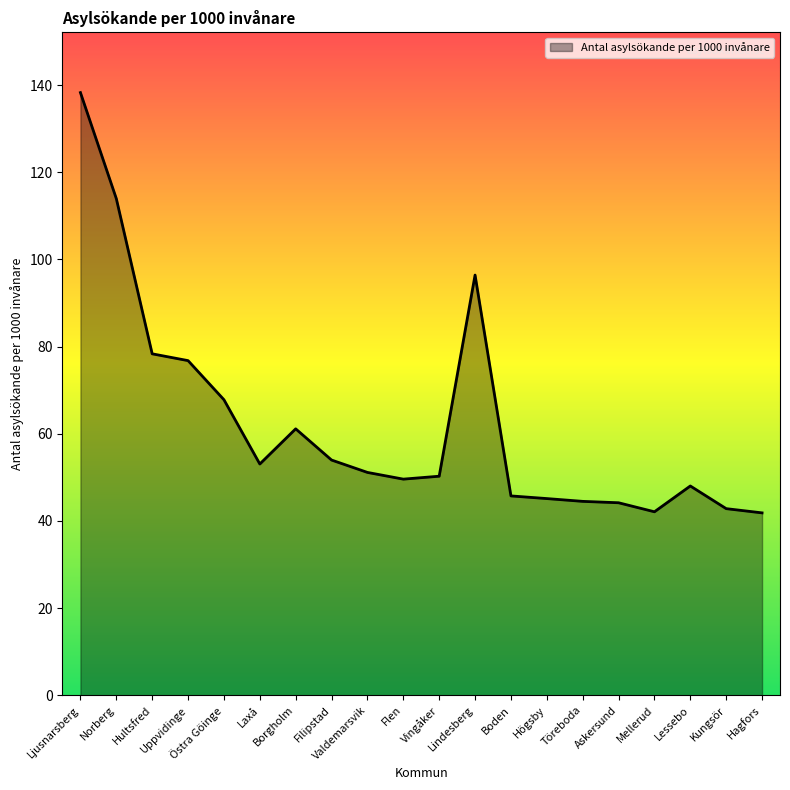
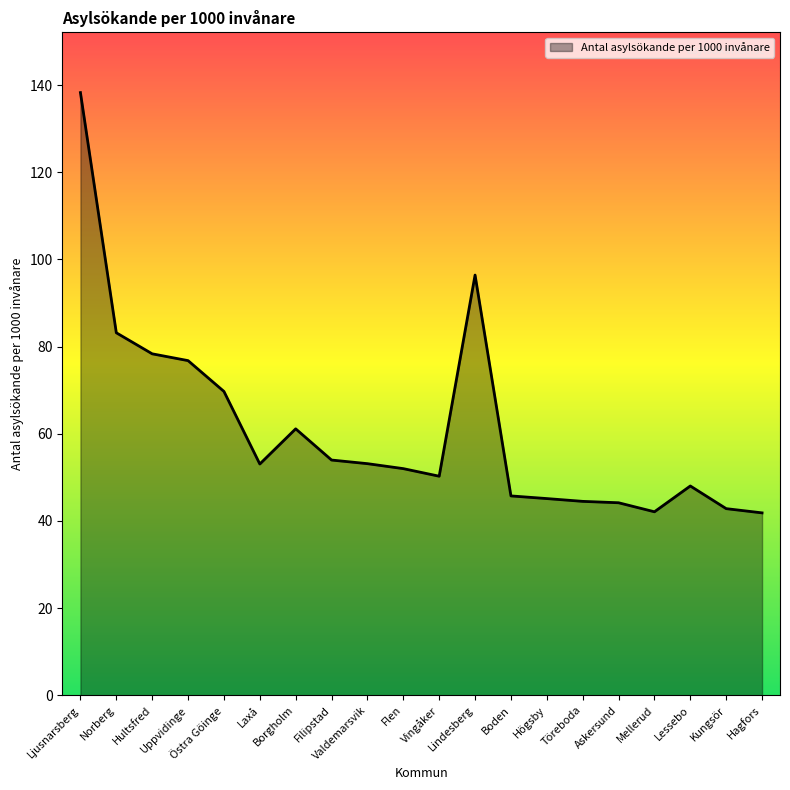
  {
    "Ljusnarsberg": 138,
-   "Norberg": 114,
+   "Norberg": 83,
    "Hultsfred": 78,
    "Uppvidinge": 77,
-   "Östra Göinge": 68,
+   "Östra Göinge": 70,
    "Laxå": 53,
    "Borgholm": 61,
    "Filipstad": 54,
-   "Valdemarsvik": 51,
-   "Flen": 50,
+   "Valdemarsvik": 53,
+   "Flen": 52,
    "Vingåker": 50,
    "Lindesberg": 96,
    "Boden": 46,
    "Högsby": 45,
    "Töreboda": 44,
    "Askersund": 44,
    "Mellerud": 42,
    "Lessebo": 48,
    "Kungsör": 43,
    "Hagfors": 42
  }
